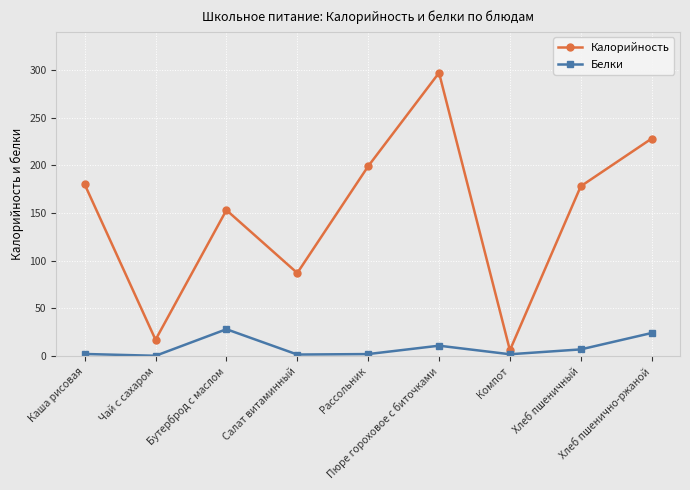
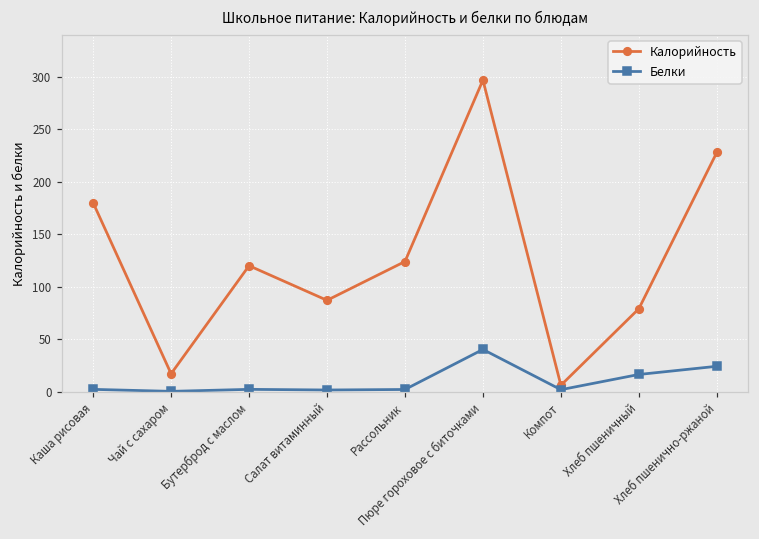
  {
    "Калорийность": {
      "Каша рисовая": 180,
      "Чай с сахаром": 20,
-     "Бутерброд с маслом": 150,
+     "Бутерброд с маслом": 120,
      "Салат витаминный": 90,
-     "Рассольник": 200,
+     "Рассольник": 120,
      "Пюре гороховое с биточками": 300,
      "Компот": 10,
-     "Хлеб пшеничный": 180,
+     "Хлеб пшеничный": 80,
      "Хлеб пшенично-ржаной": 230
    },
    "Белки": {
      "Каша рисовая": 0,
      "Чай с сахаром": 0,
-     "Бутерброд с маслом": 30,
+     "Бутерброд с маслом": 0,
      "Салат витаминный": 0,
      "Рассольник": 0,
-     "Пюре гороховое с биточками": 10,
+     "Пюре гороховое с биточками": 40,
      "Компот": 0,
-     "Хлеб пшеничный": 10,
+     "Хлеб пшеничный": 20,
      "Хлеб пшенично-ржаной": 20
    }
  }
